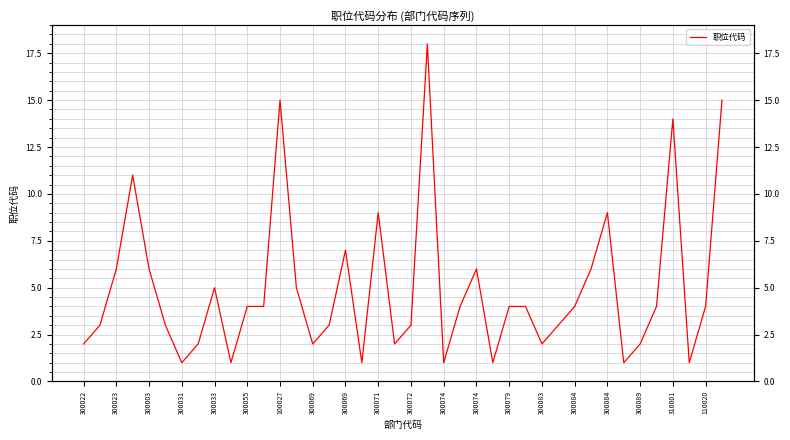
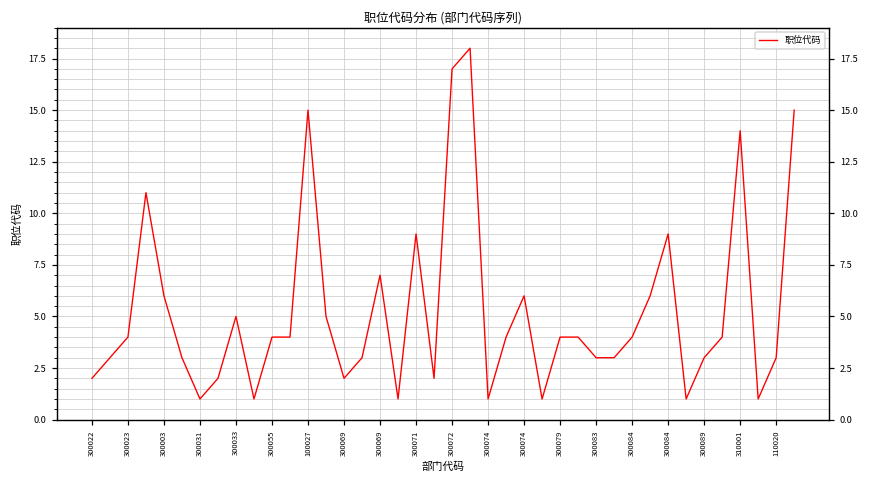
  {
    "300022": 2,
-   "300023": 6,
+   "300023": 4,
    "300003": 6,
    "300031": 1,
    "300033": 5,
    "300055": 4,
    "100027": 15,
    "300071": 9,
-   "300072": 3,
+   "300072": 17,
    "300079": 4,
-   "300083": 2,
-   "300089": 2,
+   "300083": 3,
+   "300089": 3,
    "310001": 14,
-   "110020": 4
+   "110020": 3
  }
